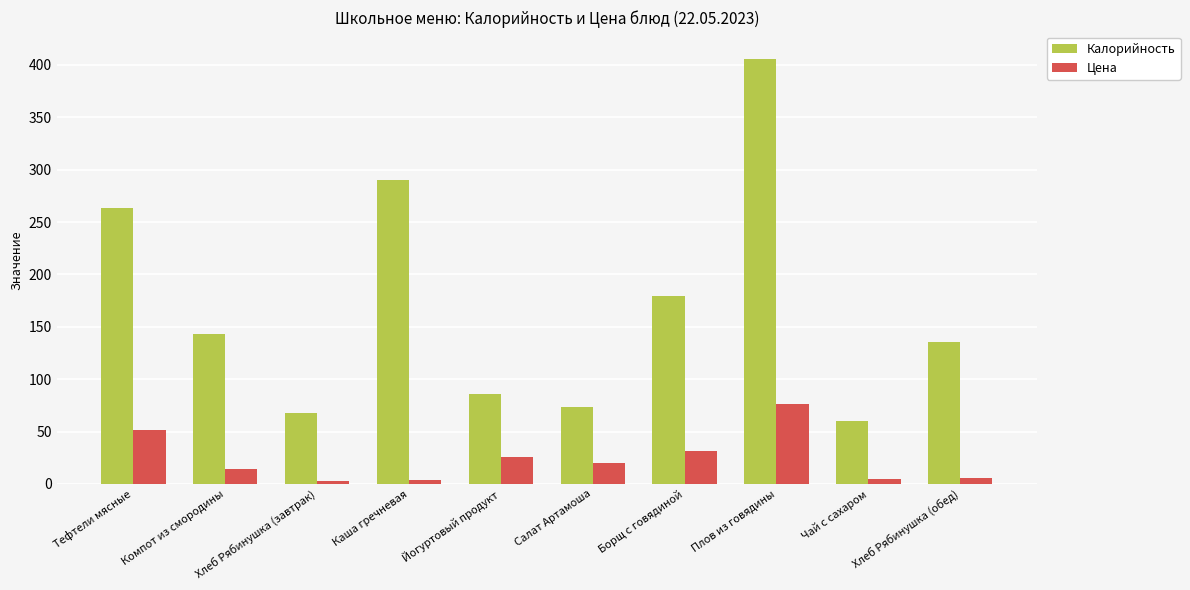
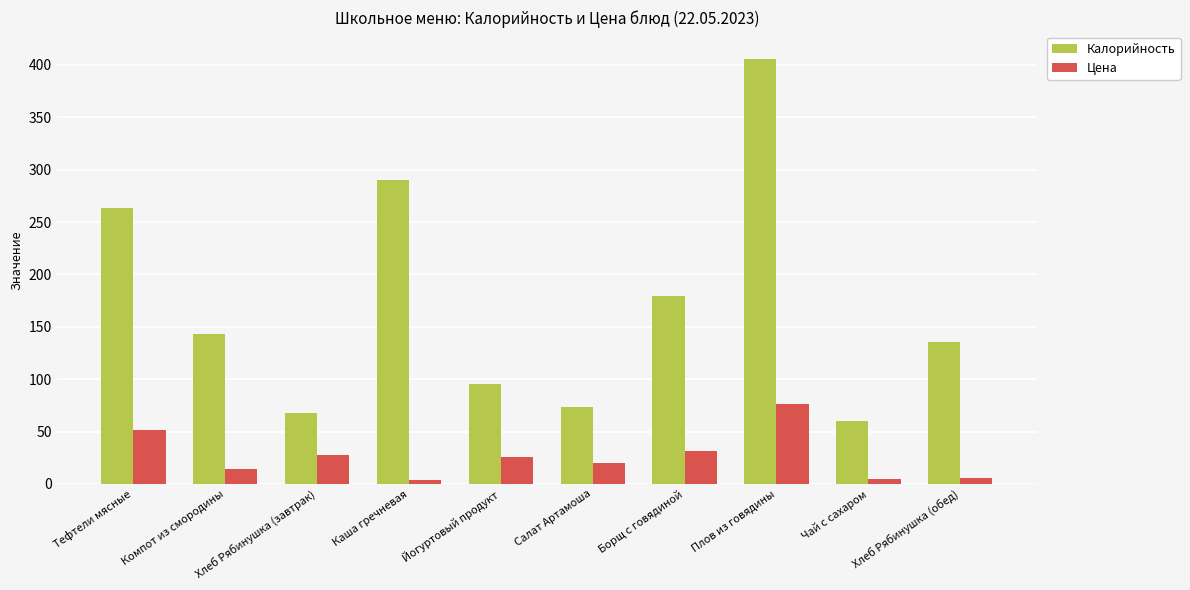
  {
    "Калорийность": {
      "Тефтели мясные": 263,
      "Компот из смородины": 143,
      "Хлеб Рябинушка (завтрак)": 68,
      "Каша гречневая": 290,
-     "Йогуртовый продукт": 86,
+     "Йогуртовый продукт": 95,
      "Салат Артамоша": 74,
      "Борщ с говядиной": 179,
      "Плов из говядины": 406,
      "Чай с сахаром": 60,
      "Хлеб Рябинушка (обед)": 136
    },
    "Цена": {
      "Тефтели мясные": 52,
      "Компот из смородины": 14,
-     "Хлеб Рябинушка (завтрак)": 3,
+     "Хлеб Рябинушка (завтрак)": 27,
      "Каша гречневая": 4,
      "Йогуртовый продукт": 25,
      "Салат Артамоша": 20,
      "Борщ с говядиной": 32,
      "Плов из говядины": 77,
      "Чай с сахаром": 5,
      "Хлеб Рябинушка (обед)": 6
    }
  }
